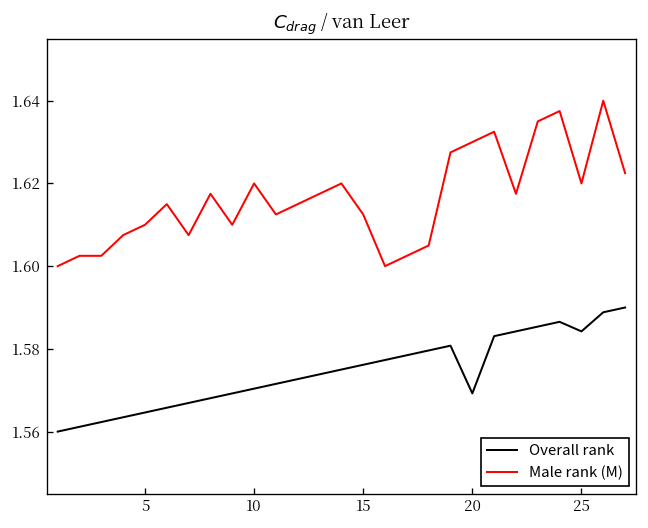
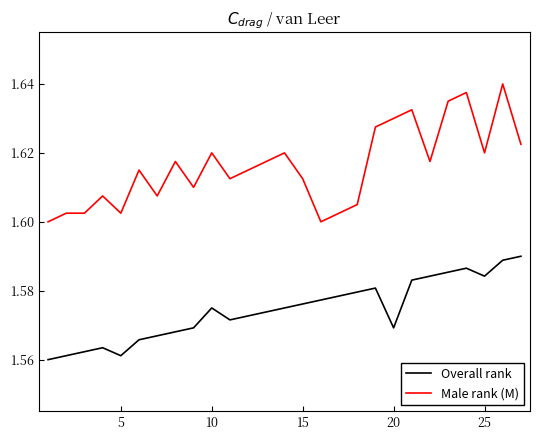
  {
    "Overall rank": {
-     "5": 1.565,
-     "10": 1.570,
+     "5": 1.561,
+     "10": 1.575,
      "15": 1.576,
      "20": 1.569,
      "25": 1.584
    },
    "Male rank (M)": {
-     "5": 1.610,
+     "5": 1.603,
      "10": 1.620,
      "15": 1.613,
      "20": 1.630,
      "25": 1.620
    }
  }
